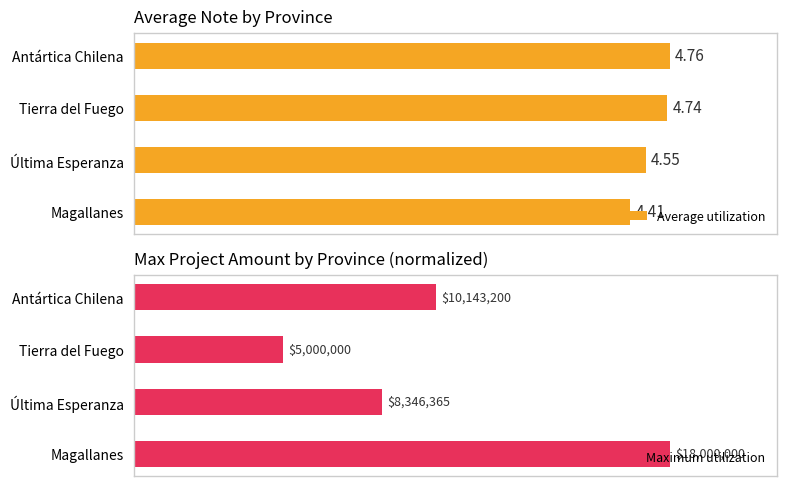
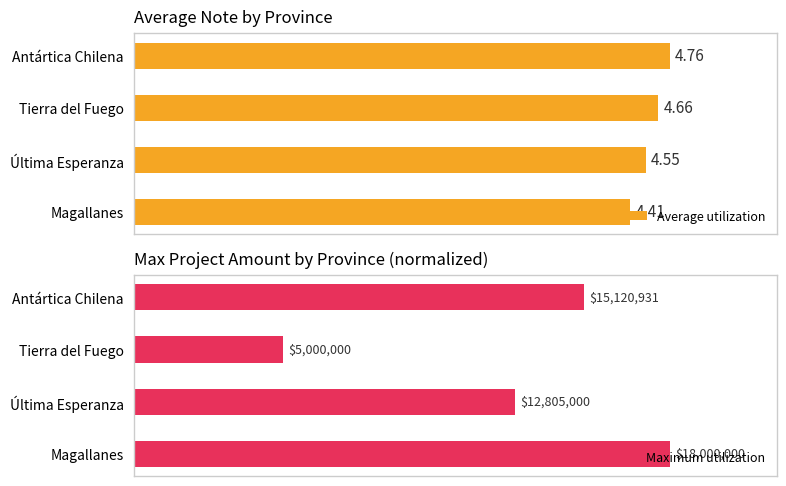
  {
    "Average Note by Province": {
-     "Tierra del Fuego": "4.74"
+     "Tierra del Fuego": "4.66"
    },
    "Max Project Amount by Province (normalized)": {
-     "Antártica Chilena": "$10,143,200",
-     "Última Esperanza": "$8,346,365"
+     "Antártica Chilena": "$15,120,931",
+     "Última Esperanza": "$12,805,000"
    }
  }
